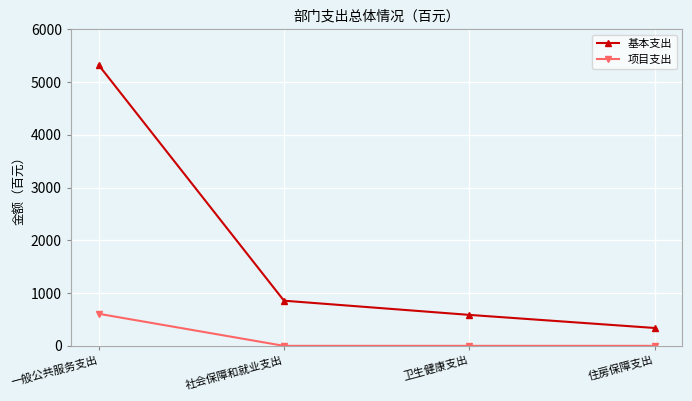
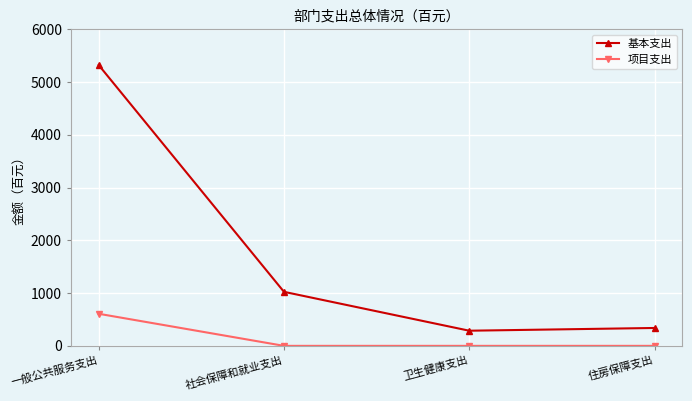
  {
    "基本支出": {
      "一般公共服务支出": 5300,
-     "社会保障和就业支出": 900,
-     "卫生健康支出": 600,
+     "社会保障和就业支出": 1000,
+     "卫生健康支出": 300,
      "住房保障支出": 300
    },
    "项目支出": {
      "一般公共服务支出": 600,
      "社会保障和就业支出": 0,
      "卫生健康支出": 0,
      "住房保障支出": 0
    }
  }
